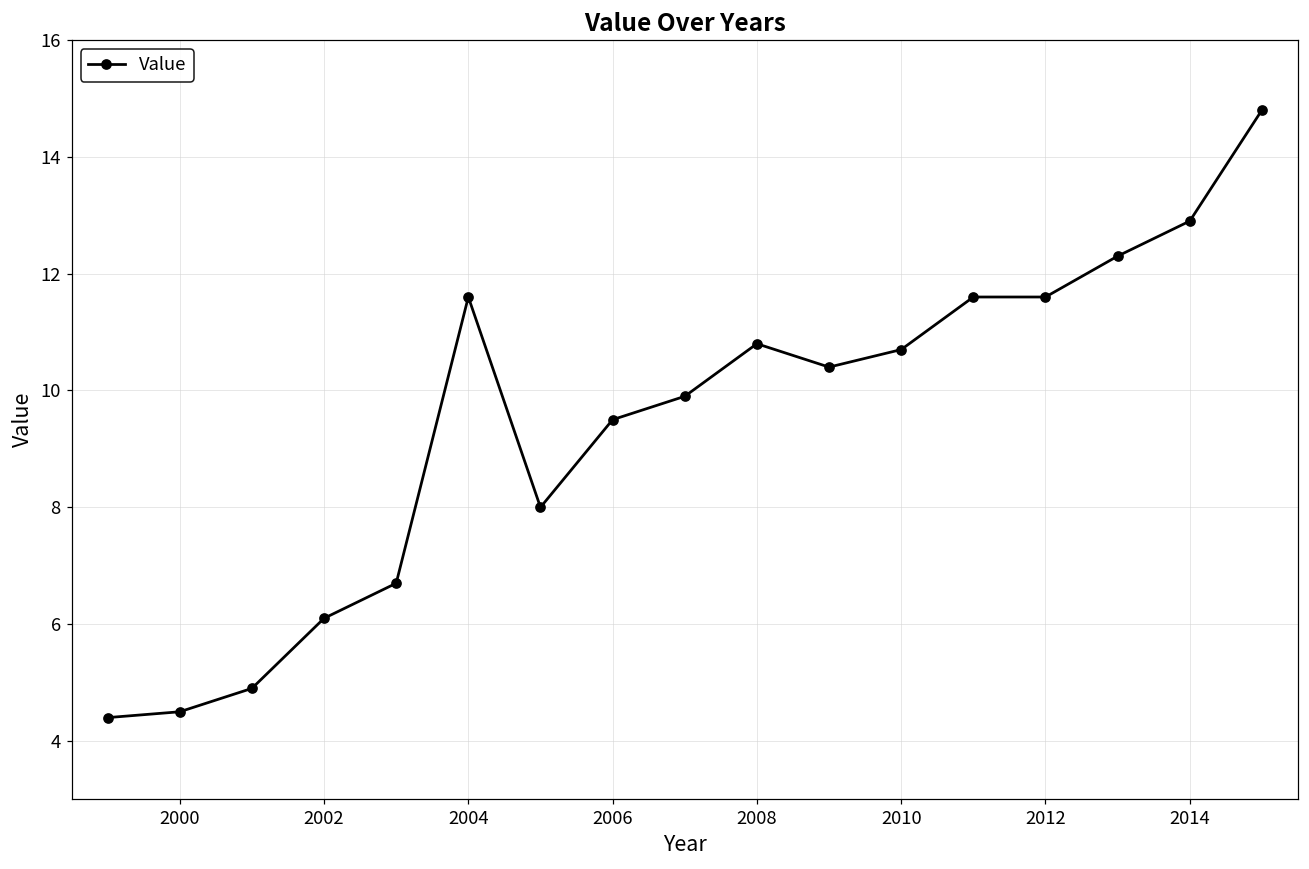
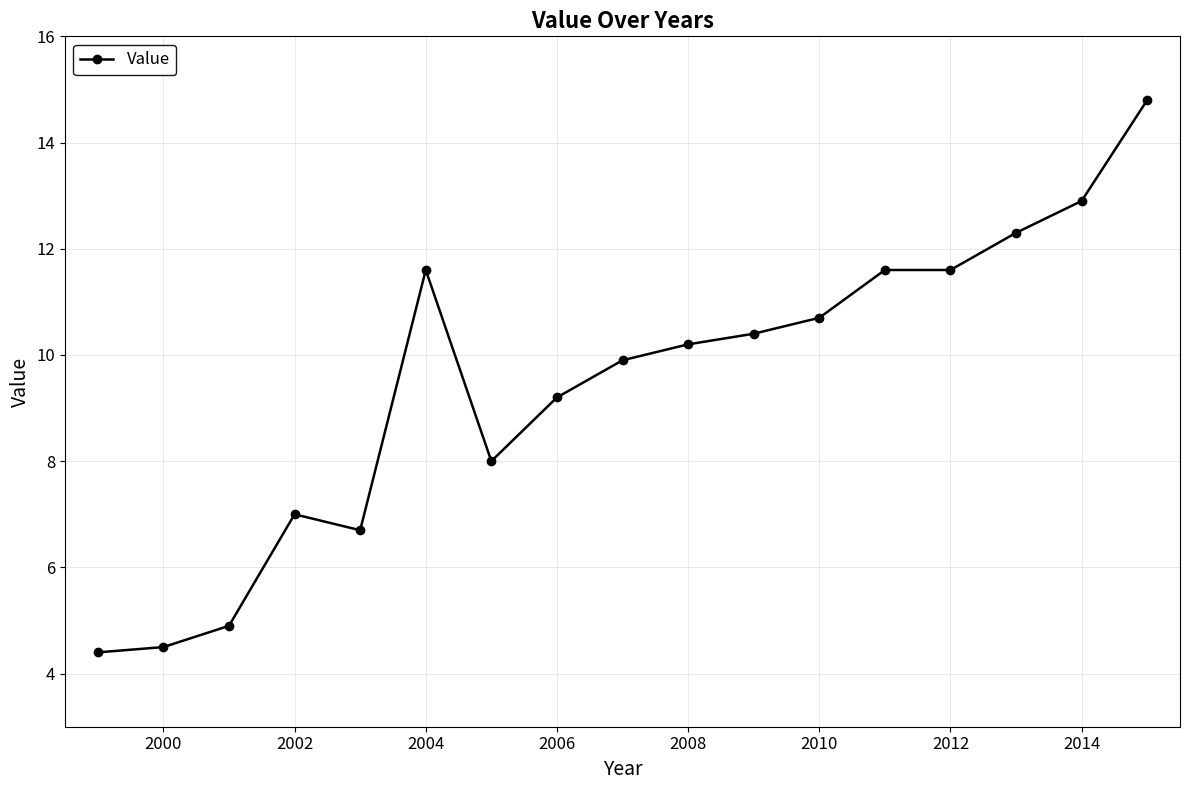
  {
    "2000": 4.5,
-   "2002": 6.1,
+   "2002": 7.0,
    "2004": 11.6,
-   "2006": 9.5,
-   "2008": 10.8,
+   "2006": 9.2,
+   "2008": 10.2,
    "2010": 10.7,
    "2012": 11.6,
    "2014": 12.9
  }
